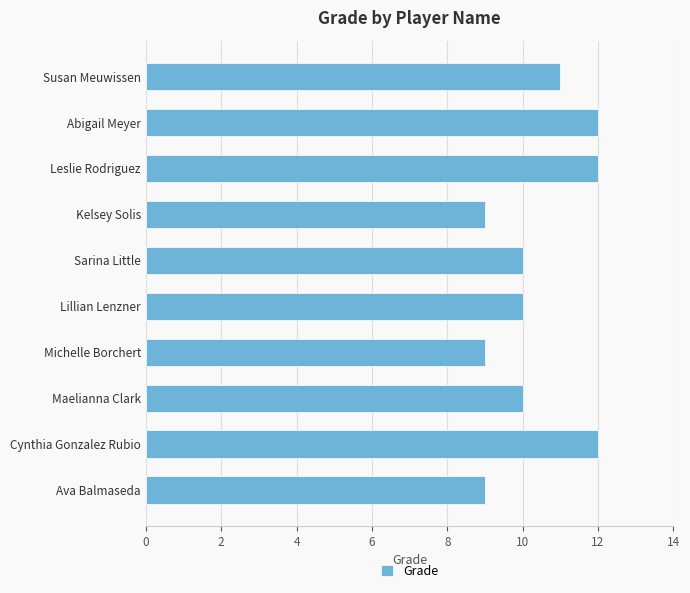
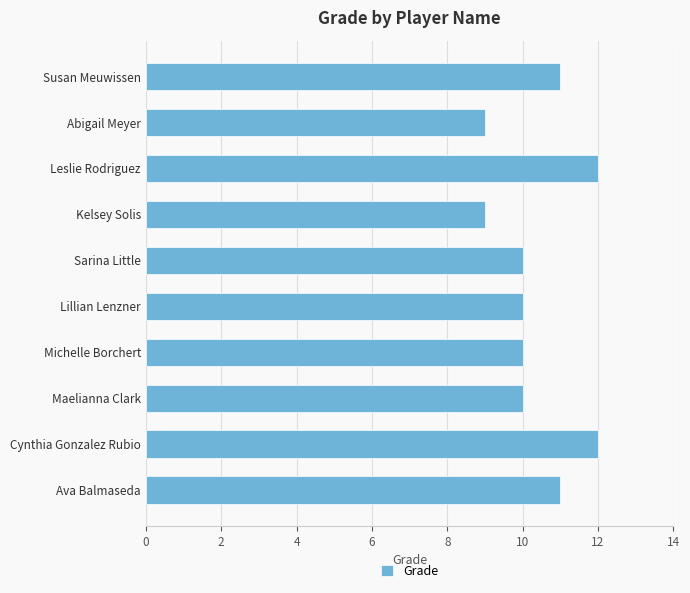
  {
    "Susan Meuwissen": 11,
-   "Abigail Meyer": 12,
+   "Abigail Meyer": 9,
    "Leslie Rodriguez": 12,
    "Kelsey Solis": 9,
    "Sarina Little": 10,
    "Lillian Lenzner": 10,
-   "Michelle Borchert": 9,
+   "Michelle Borchert": 10,
    "Maelianna Clark": 10,
    "Cynthia Gonzalez Rubio": 12,
-   "Ava Balmaseda": 9
+   "Ava Balmaseda": 11
  }
